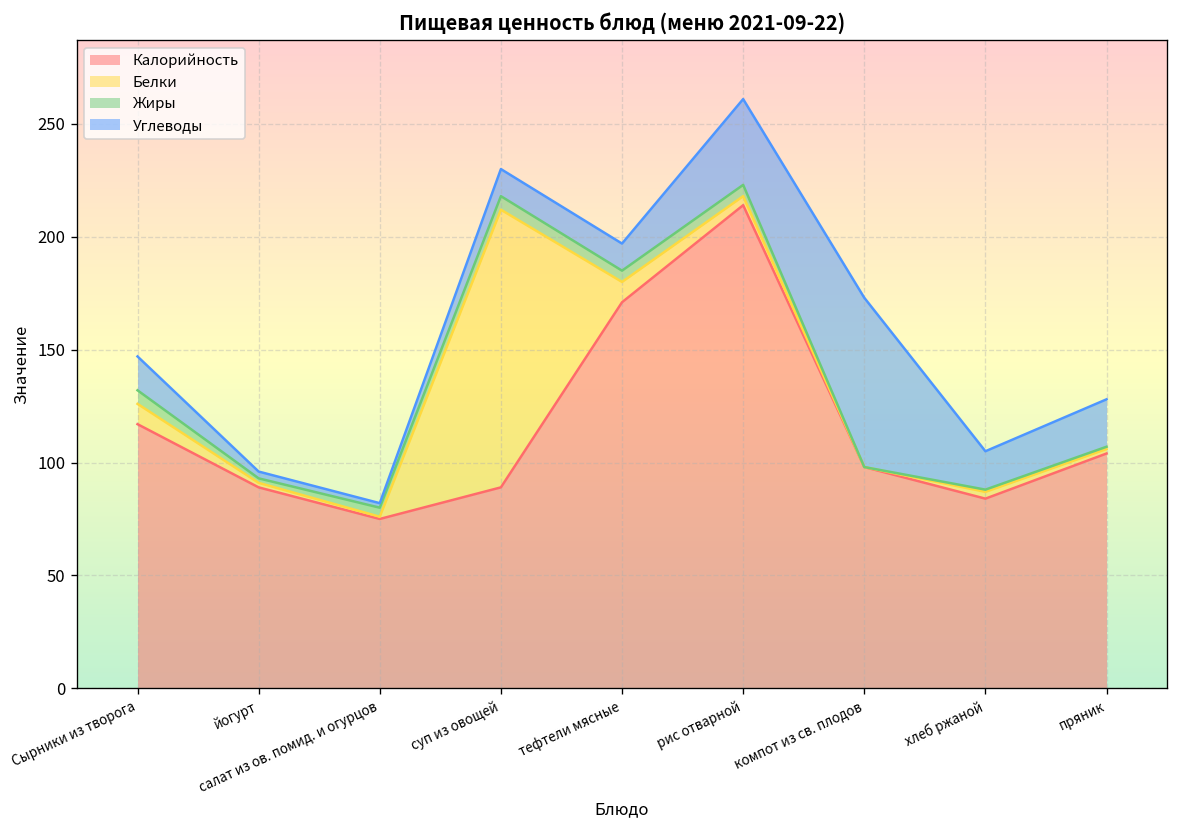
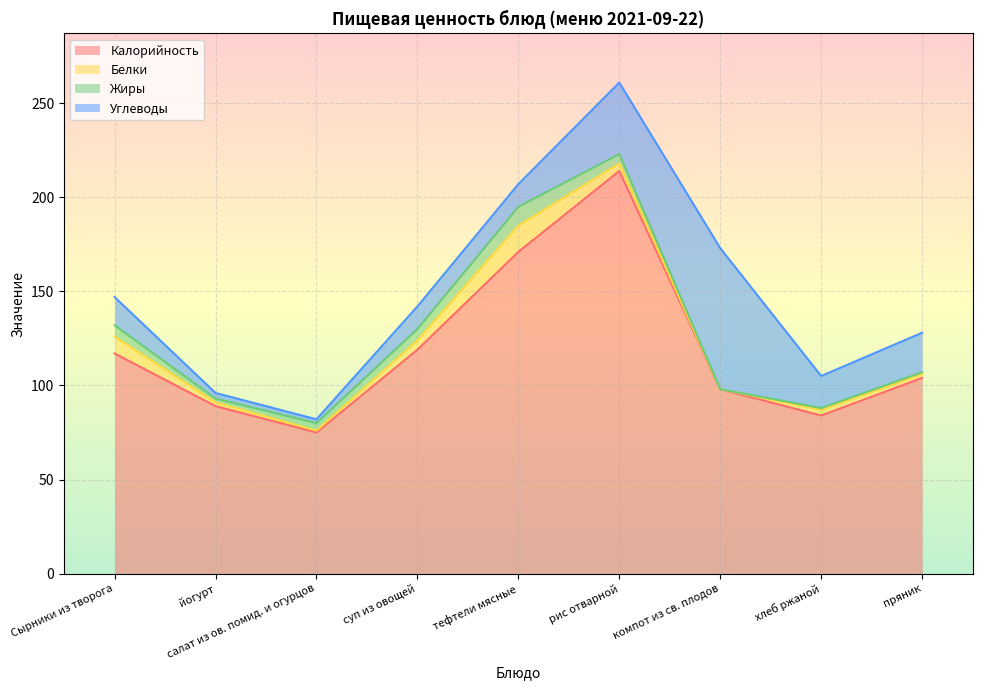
  {
    "Калорийность": {
      "Сырники из творога": 117,
      "йогурт": 89,
-     "суп из овощей": 89,
+     "суп из овощей": 119,
      "тефтели мясные": 171,
      "рис отварной": 214,
      "хлеб ржаной": 84,
      "пряник": 104
    },
    "Белки": {
      "Сырники из творога": 9,
      "йогурт": 2,
-     "суп из овощей": 123,
-     "тефтели мясные": 9,
+     "суп из овощей": 5,
+     "тефтели мясные": 14,
      "рис отварной": 4
    },
    "Жиры": {
      "Сырники из творога": 6,
      "йогурт": 2,
      "салат из ов. помид. и огурцов": 4,
      "суп из овощей": 6,
-     "тефтели мясные": 5,
+     "тефтели мясные": 10,
      "рис отварной": 5
    },
    "Углеводы": {
      "Сырники из творога": 15,
      "йогурт": 3,
      "салат из ов. помид. и огурцов": 2,
      "суп из овощей": 12,
      "тефтели мясные": 12,
      "рис отварной": 38,
      "компот из св. плодов": 75,
      "хлеб ржаной": 17,
      "пряник": 21
    }
  }
